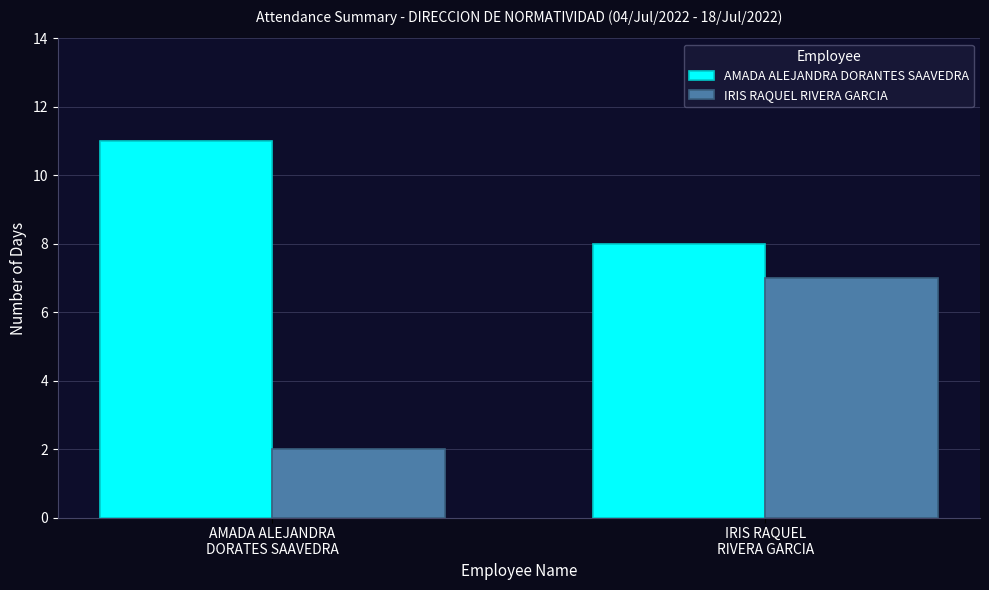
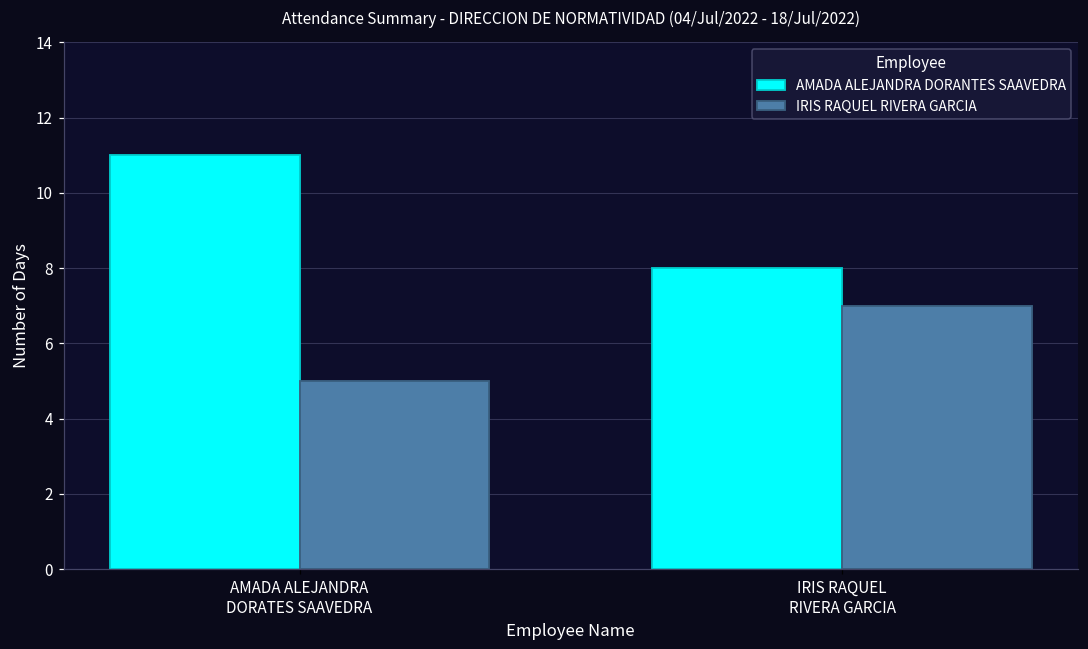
  {
    "AMADA ALEJANDRA DORANTES SAAVEDRA": {
      "AMADA ALEJANDRA DORATES SAAVEDRA": 11,
      "IRIS RAQUEL RIVERA GARCIA": 8
    },
    "IRIS RAQUEL RIVERA GARCIA": {
-     "AMADA ALEJANDRA DORATES SAAVEDRA": 2,
+     "AMADA ALEJANDRA DORATES SAAVEDRA": 5,
      "IRIS RAQUEL RIVERA GARCIA": 7
    }
  }
